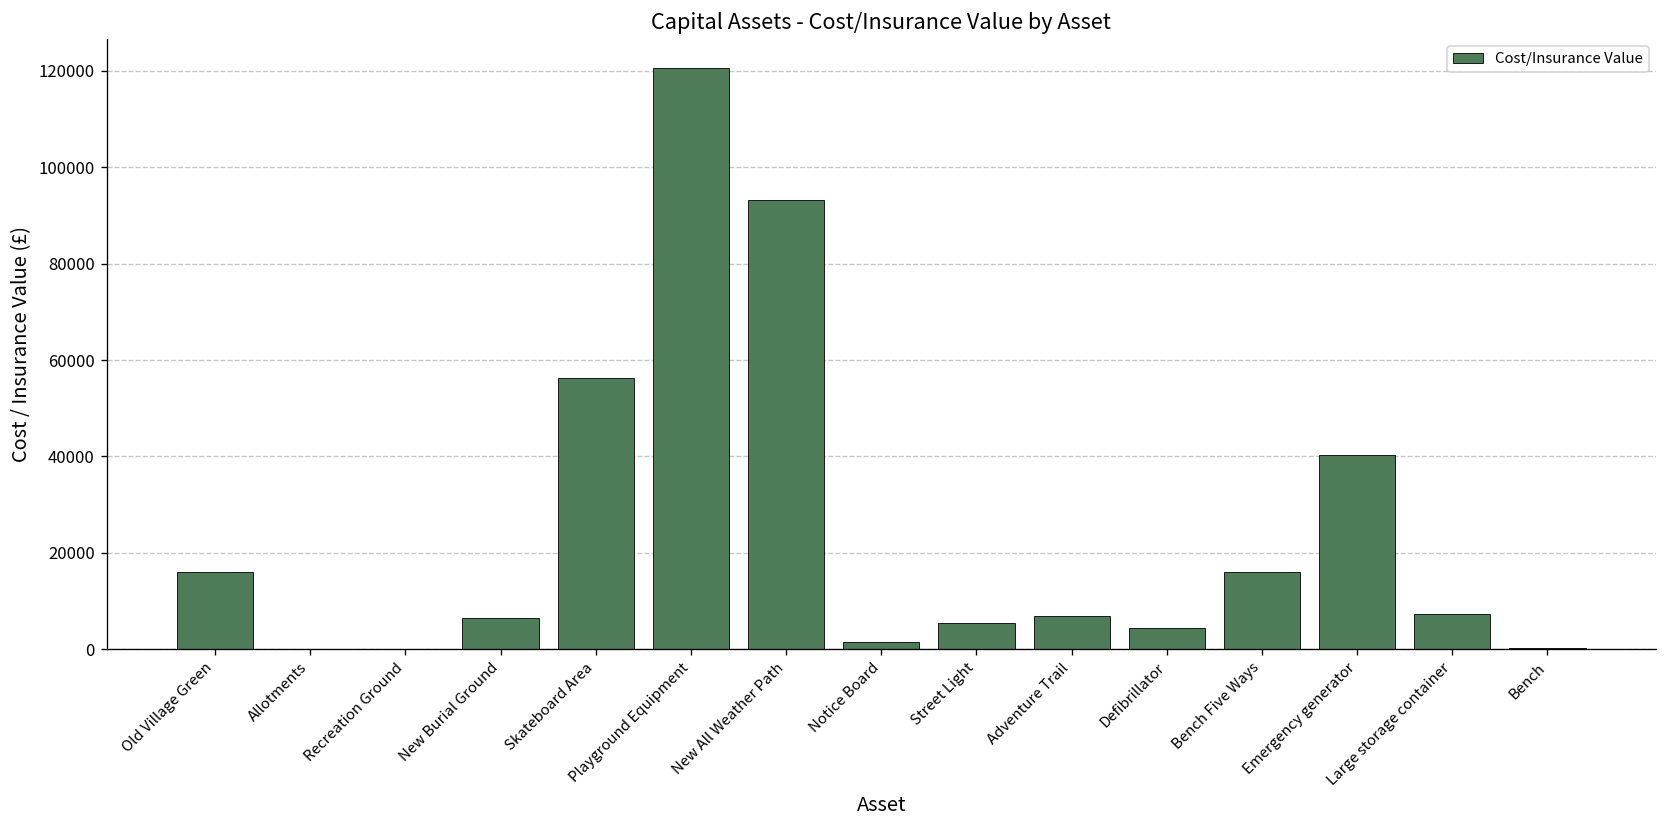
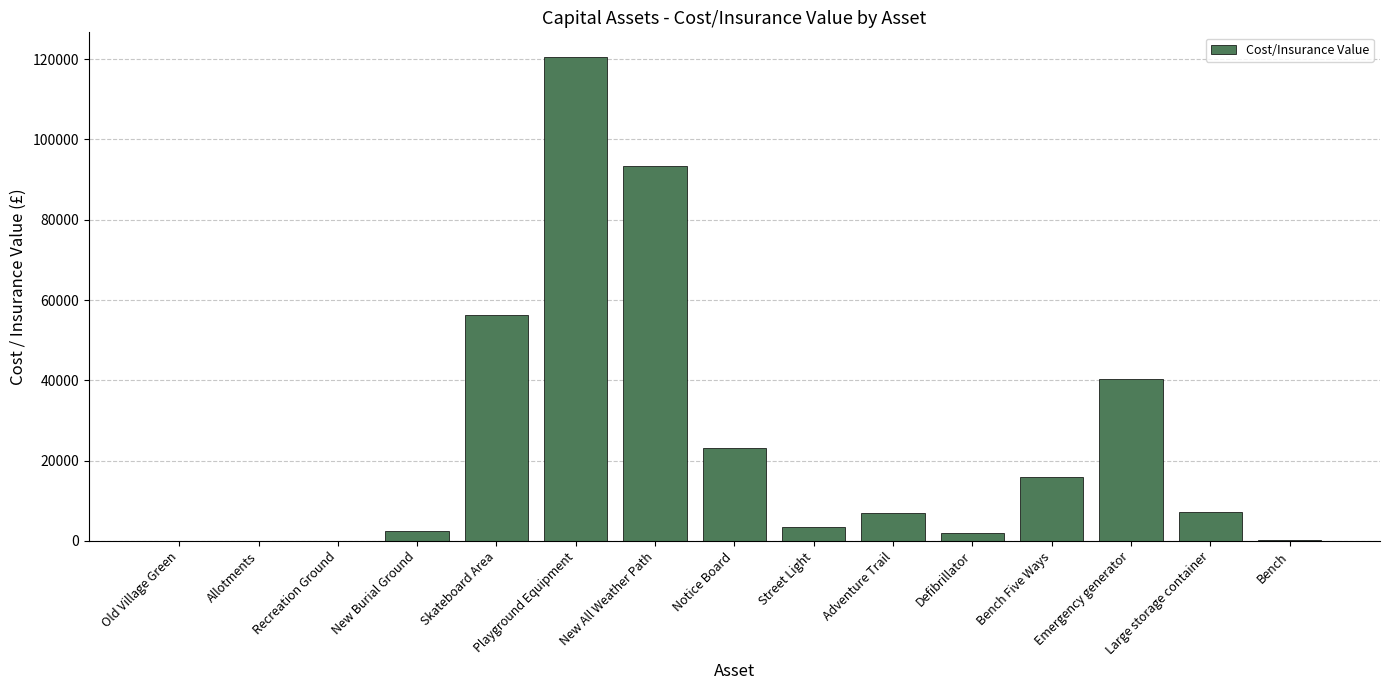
  {
-   "Old Village Green": 16000,
-   "New Burial Ground": 6000,
+   "Old Village Green": 0,
+   "New Burial Ground": 2000,
    "Skateboard Area": 56000,
    "Playground Equipment": 121000,
    "New All Weather Path": 93000,
-   "Notice Board": 2000,
-   "Street Light": 6000,
+   "Notice Board": 23000,
+   "Street Light": 3000,
    "Adventure Trail": 7000,
-   "Defibrillator": 4000,
+   "Defibrillator": 2000,
    "Bench Five Ways": 16000,
    "Emergency generator": 40000,
    "Large storage container": 7000
  }
